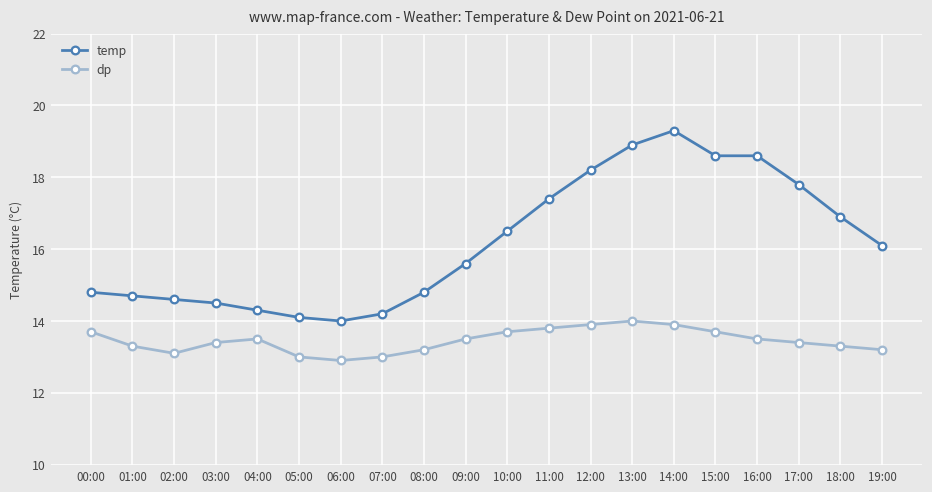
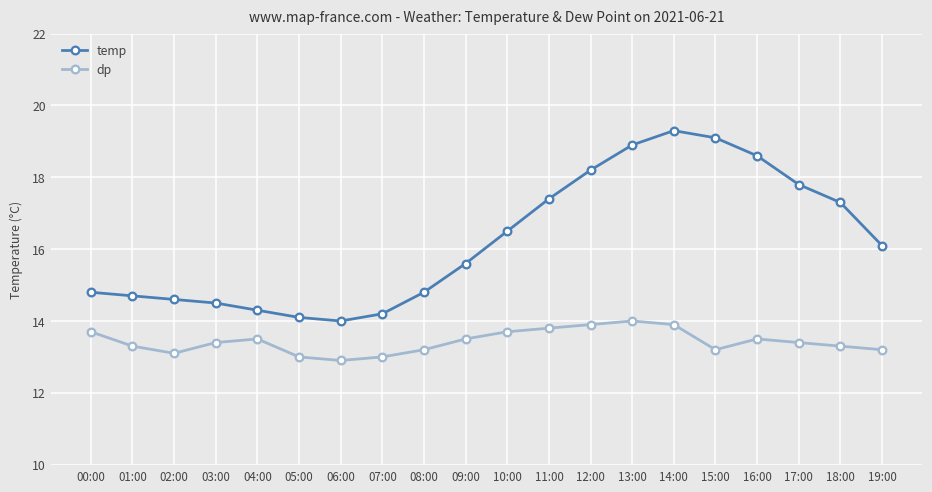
  {
    "temp": {
      "00:00": 14.8,
      "01:00": 14.7,
      "02:00": 14.6,
      "03:00": 14.5,
      "04:00": 14.3,
      "05:00": 14.1,
      "06:00": 14.0,
      "07:00": 14.2,
      "08:00": 14.8,
      "09:00": 15.6,
      "10:00": 16.5,
      "11:00": 17.4,
      "12:00": 18.2,
      "13:00": 18.9,
      "14:00": 19.3,
-     "15:00": 18.6,
+     "15:00": 19.1,
      "16:00": 18.6,
      "17:00": 17.8,
-     "18:00": 16.9,
+     "18:00": 17.3,
      "19:00": 16.1
    },
    "dp": {
      "00:00": 13.7,
      "01:00": 13.3,
      "02:00": 13.1,
      "03:00": 13.4,
      "04:00": 13.5,
      "05:00": 13.0,
      "06:00": 12.9,
      "07:00": 13.0,
      "08:00": 13.2,
      "09:00": 13.5,
      "10:00": 13.7,
      "11:00": 13.8,
      "12:00": 13.9,
      "13:00": 14.0,
      "14:00": 13.9,
-     "15:00": 13.7,
+     "15:00": 13.2,
      "16:00": 13.5,
      "17:00": 13.4,
      "18:00": 13.3,
      "19:00": 13.2
    }
  }
